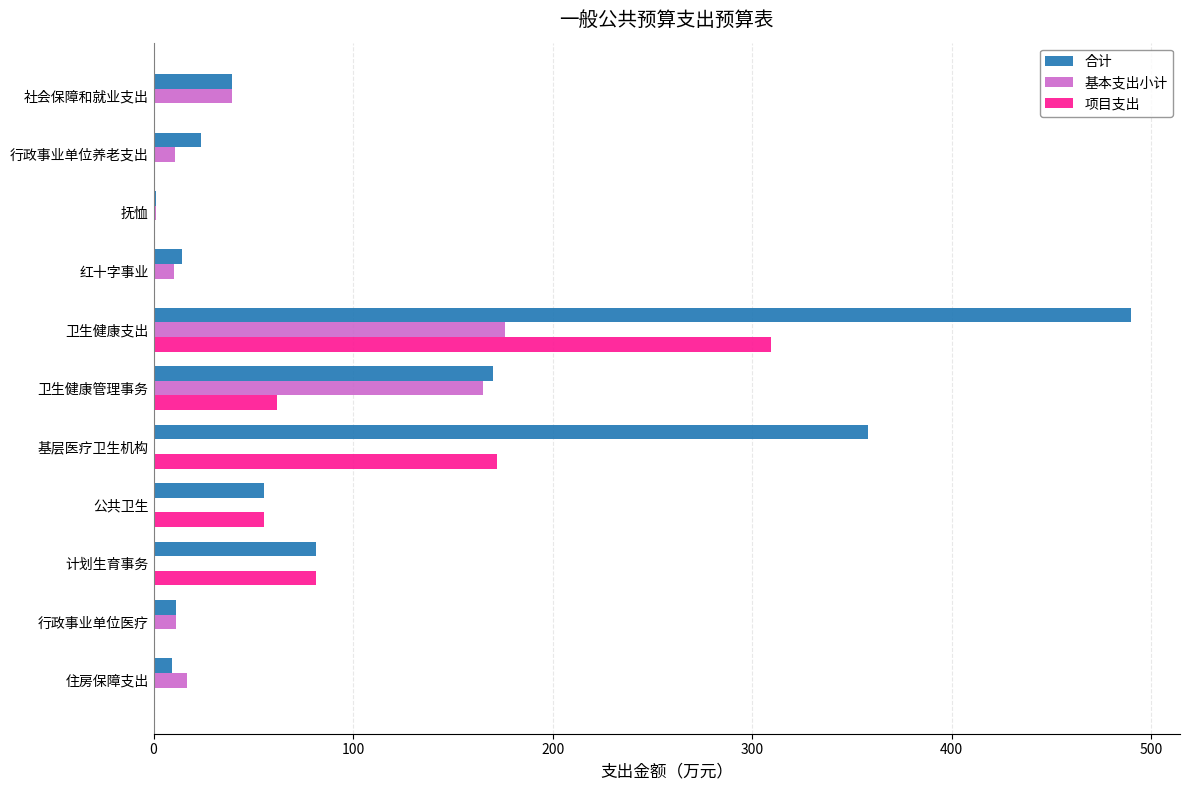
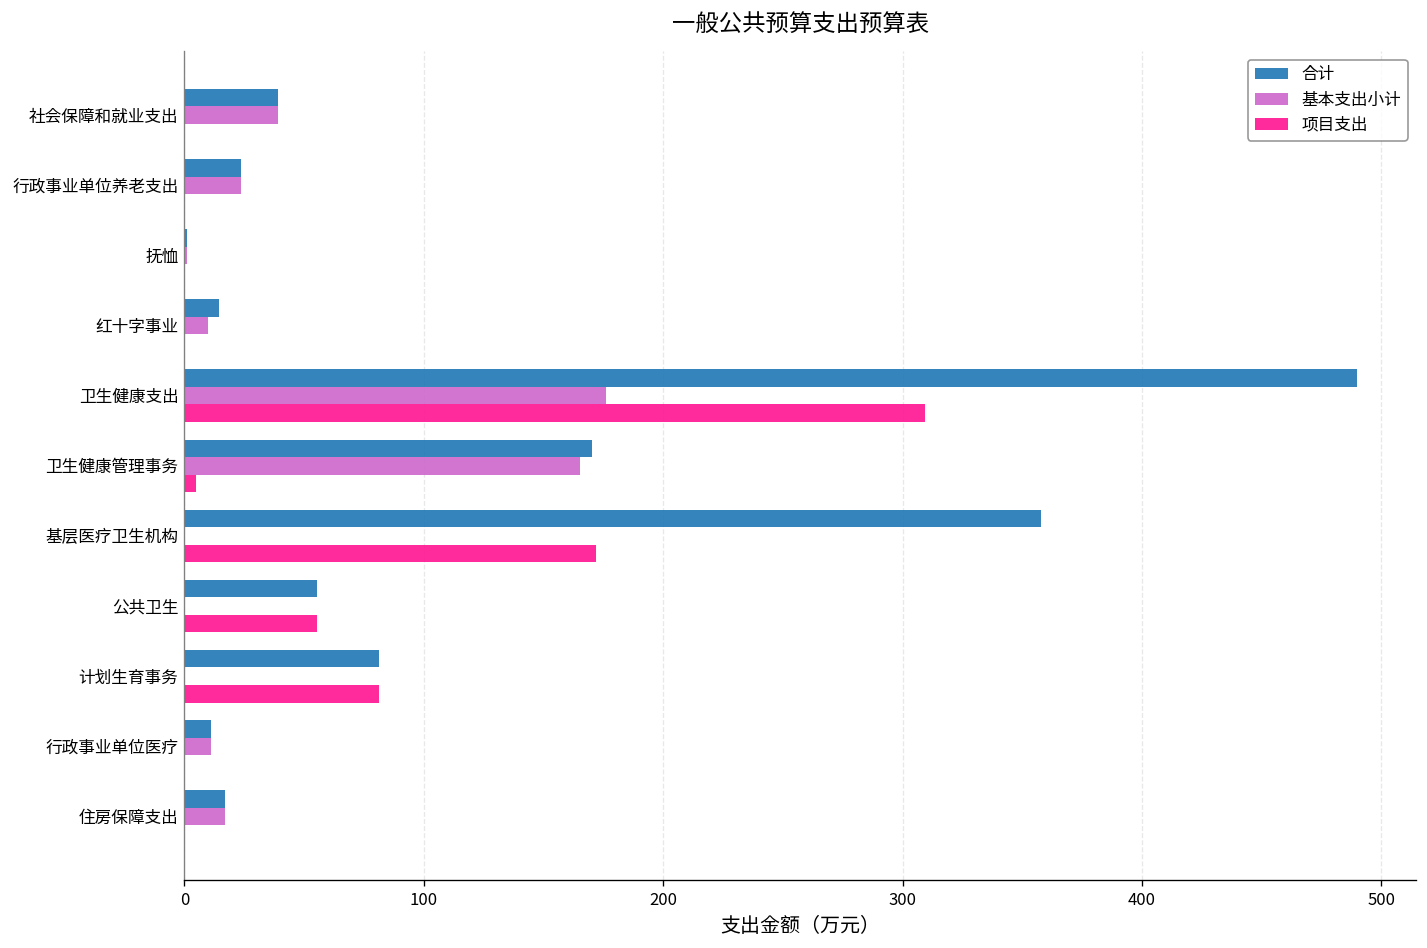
  {
    "合计": {
      "社会保障和就业支出": 39,
      "行政事业单位养老支出": 24,
      "红十字事业": 14,
      "卫生健康支出": 490,
      "卫生健康管理事务": 170,
      "基层医疗卫生机构": 358,
      "公共卫生": 55,
      "计划生育事务": 81,
      "行政事业单位医疗": 11,
-     "住房保障支出": 9
+     "住房保障支出": 17
    },
    "基本支出小计": {
      "社会保障和就业支出": 39,
-     "行政事业单位养老支出": 11,
+     "行政事业单位养老支出": 24,
      "红十字事业": 10,
      "卫生健康支出": 176,
      "卫生健康管理事务": 165,
      "基层医疗卫生机构": 0,
      "公共卫生": 0,
      "计划生育事务": 0,
      "行政事业单位医疗": 11,
      "住房保障支出": 17
    },
    "项目支出": {
      "社会保障和就业支出": 0,
      "行政事业单位养老支出": 0,
      "抚恤": 0,
      "红十字事业": 0,
      "卫生健康支出": 310,
-     "卫生健康管理事务": 62,
+     "卫生健康管理事务": 5,
      "基层医疗卫生机构": 172,
      "公共卫生": 55,
      "计划生育事务": 81,
      "行政事业单位医疗": 0,
      "住房保障支出": 0
    }
  }
